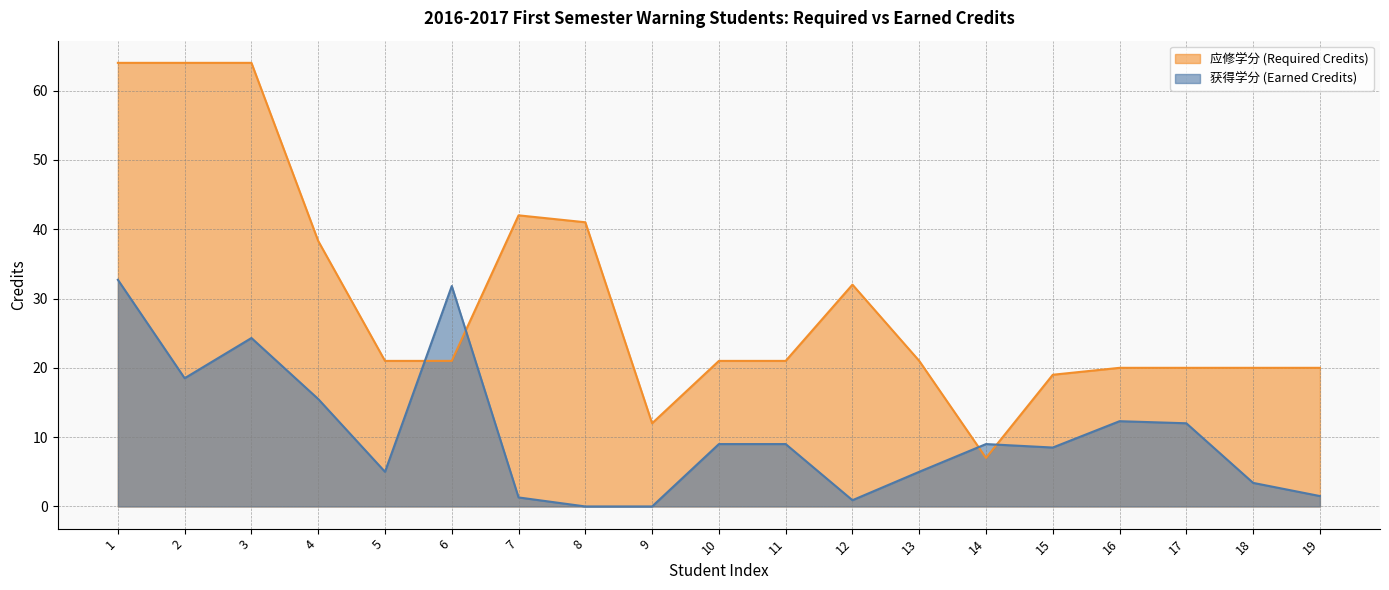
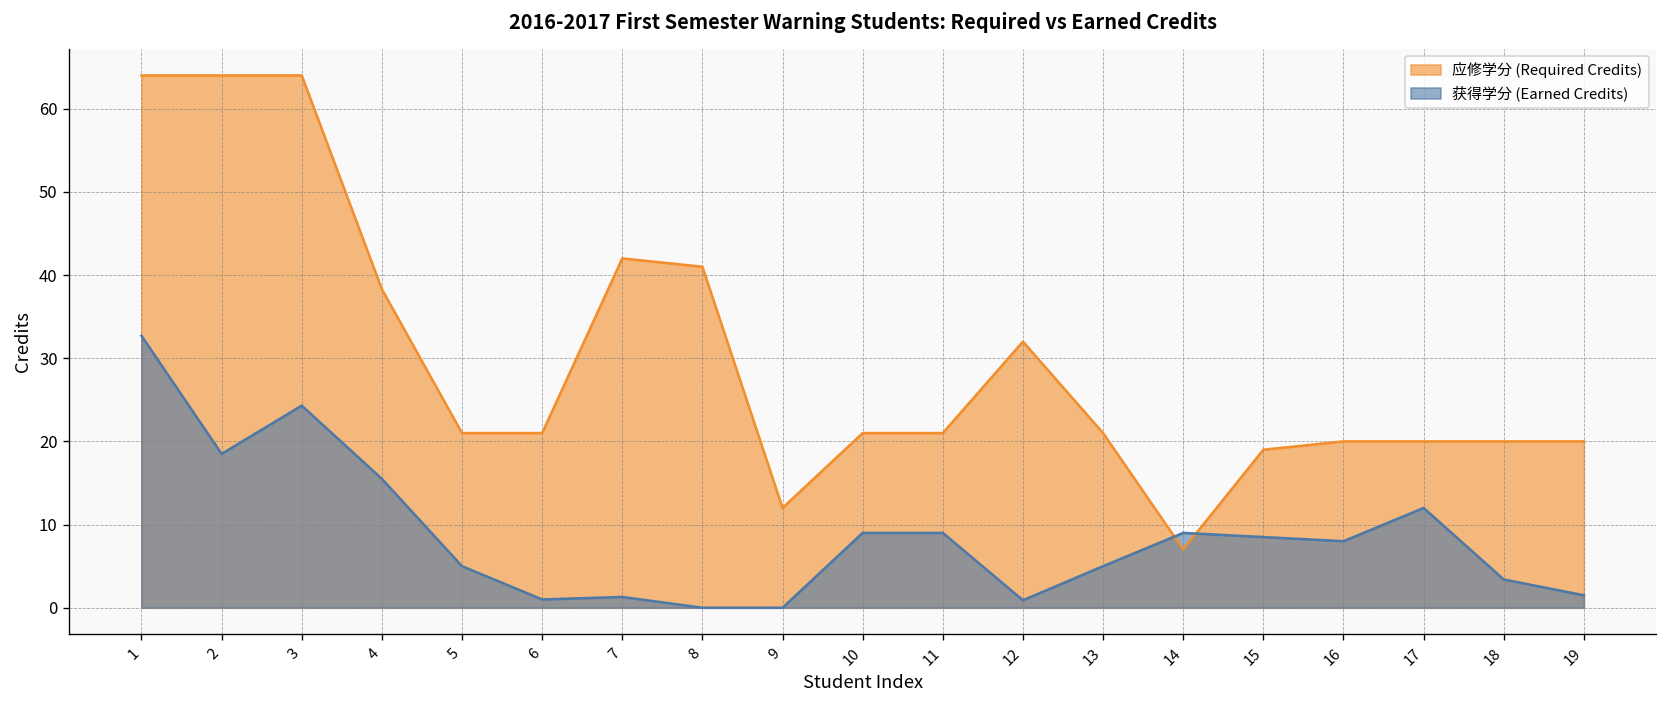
  {
    "应修学分 (Required Credits)": {
      "1": 64,
      "2": 64,
      "3": 64,
      "4": 38,
      "5": 21,
      "6": 21,
      "7": 42,
      "8": 41,
      "9": 12,
      "10": 21,
      "11": 21,
      "12": 32,
      "13": 21,
      "14": 7,
      "15": 19,
      "16": 20,
      "17": 20,
      "18": 20,
      "19": 20
    },
    "获得学分 (Earned Credits)": {
      "1": 33,
      "2": 19,
      "3": 24,
      "4": 16,
      "5": 5,
-     "6": 32,
+     "6": 1,
      "7": 1,
      "8": 0,
      "9": 0,
      "10": 9,
      "11": 9,
      "12": 1,
      "13": 5,
      "14": 9,
      "15": 9,
-     "16": 12,
+     "16": 8,
      "17": 12,
      "18": 3,
      "19": 2
    }
  }
